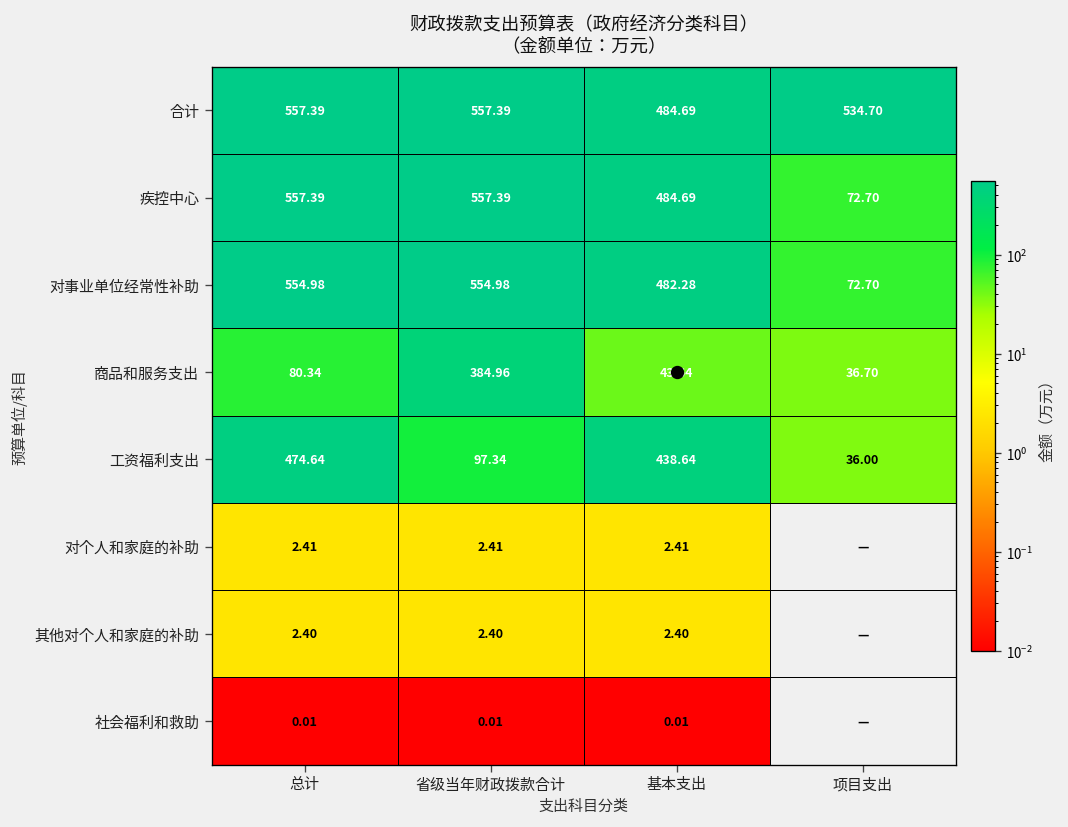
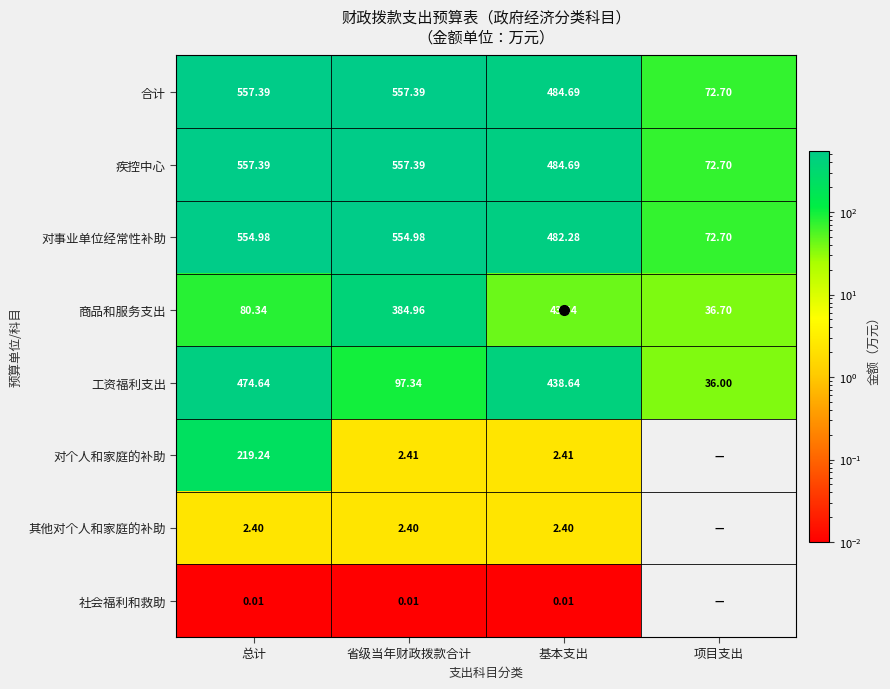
  {
    "合计": {
      "总计": 557.39,
      "省级当年财政拨款合计": 557.39,
      "基本支出": 484.69,
-     "项目支出": 534.70
+     "项目支出": 72.70
    },
    "疾控中心": {
      "总计": 557.39,
      "省级当年财政拨款合计": 557.39,
      "基本支出": 484.69,
      "项目支出": 72.70
    },
    "对事业单位经常性补助": {
      "总计": 554.98,
      "省级当年财政拨款合计": 554.98,
      "基本支出": 482.28,
      "项目支出": 72.70
    },
    "商品和服务支出": {
      "总计": 80.34,
      "省级当年财政拨款合计": 384.96,
      "项目支出": 36.70
    },
    "工资福利支出": {
      "总计": 474.64,
      "省级当年财政拨款合计": 97.34,
      "基本支出": 438.64,
      "项目支出": 36.00
    },
    "对个人和家庭的补助": {
-     "总计": 2.41,
+     "总计": 219.24,
      "省级当年财政拨款合计": 2.41,
      "基本支出": 2.41
    },
    "其他对个人和家庭的补助": {
      "总计": 2.40,
      "省级当年财政拨款合计": 2.40,
      "基本支出": 2.40
    },
    "社会福利和救助": {
      "总计": 0.01,
      "省级当年财政拨款合计": 0.01,
      "基本支出": 0.01
    }
  }
